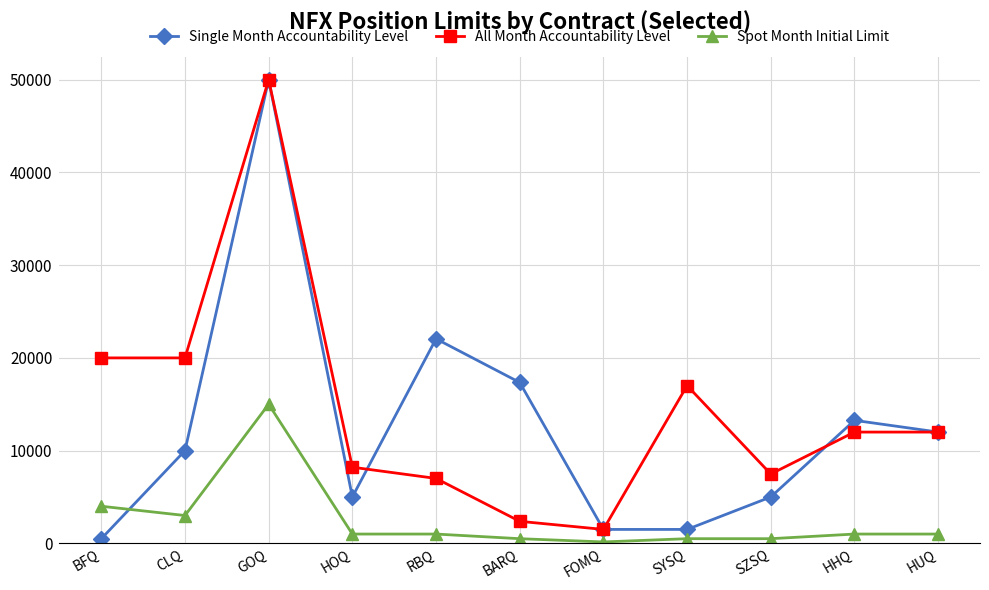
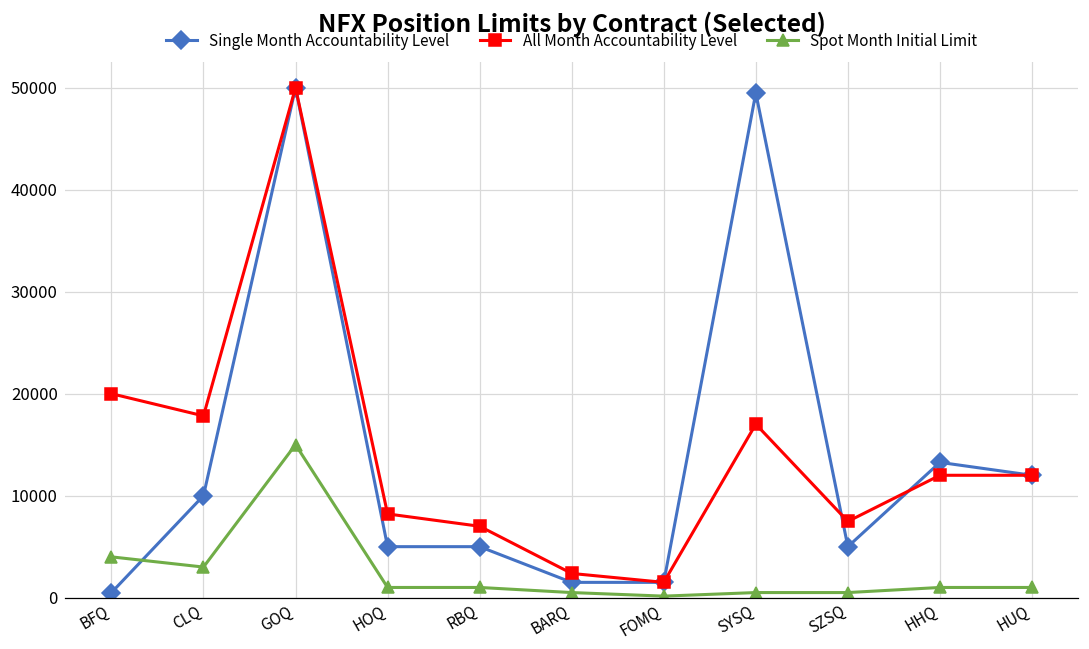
  {
    "Single Month Accountability Level": {
      "BFQ": 0,
      "CLQ": 10000,
      "HOQ": 5000,
-     "RBQ": 22000,
-     "BARQ": 17000,
-     "SYSQ": 2000,
+     "RBQ": 5000,
+     "BARQ": 2000,
+     "SYSQ": 49000,
      "SZSQ": 5000,
      "HHQ": 13000
    },
    "All Month Accountability Level": {
      "BFQ": 20000,
-     "CLQ": 20000,
+     "CLQ": 18000,
      "HOQ": 8000,
      "RBQ": 7000,
      "BARQ": 2000,
      "SYSQ": 17000,
      "SZSQ": 7000,
      "HHQ": 12000
    },
    "Spot Month Initial Limit": {
      "BFQ": 4000,
      "CLQ": 3000,
      "GOQ": 15000,
      "HOQ": 1000,
      "RBQ": 1000,
      "BARQ": 1000,
      "FOMQ": 0,
      "SYSQ": 1000,
      "SZSQ": 1000,
      "HHQ": 1000,
      "HUQ": 1000
    }
  }
